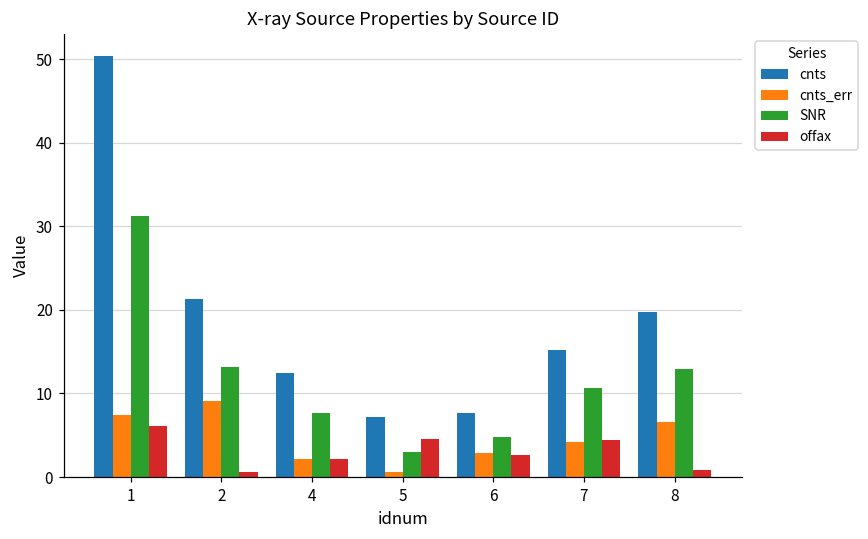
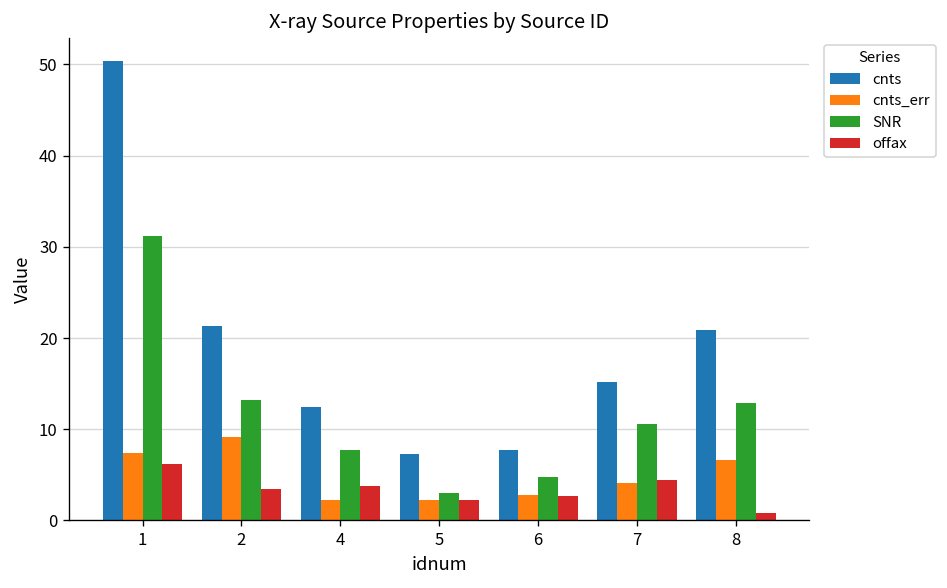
  {
    "cnts": {
      "1": 50,
      "2": 21,
      "4": 12,
      "5": 7,
      "6": 8,
      "7": 15,
-     "8": 20
+     "8": 21
    },
    "cnts_err": {
      "1": 7,
      "2": 9,
      "4": 2,
-     "5": 1,
+     "5": 2,
      "6": 3,
      "7": 4,
      "8": 7
    },
    "SNR": {
      "1": 31,
      "2": 13,
      "4": 8,
      "5": 3,
      "6": 5,
      "7": 11,
      "8": 13
    },
    "offax": {
      "1": 6,
-     "2": 1,
-     "4": 2,
-     "5": 5,
+     "2": 3,
+     "4": 4,
+     "5": 2,
      "6": 3,
      "7": 4,
      "8": 1
    }
  }
